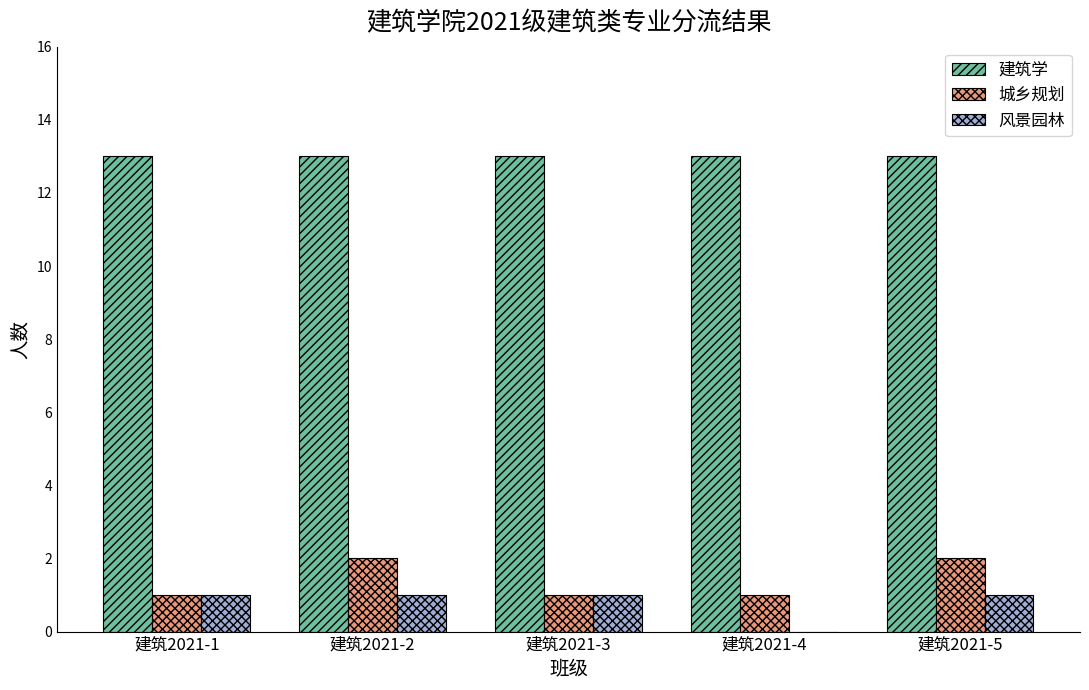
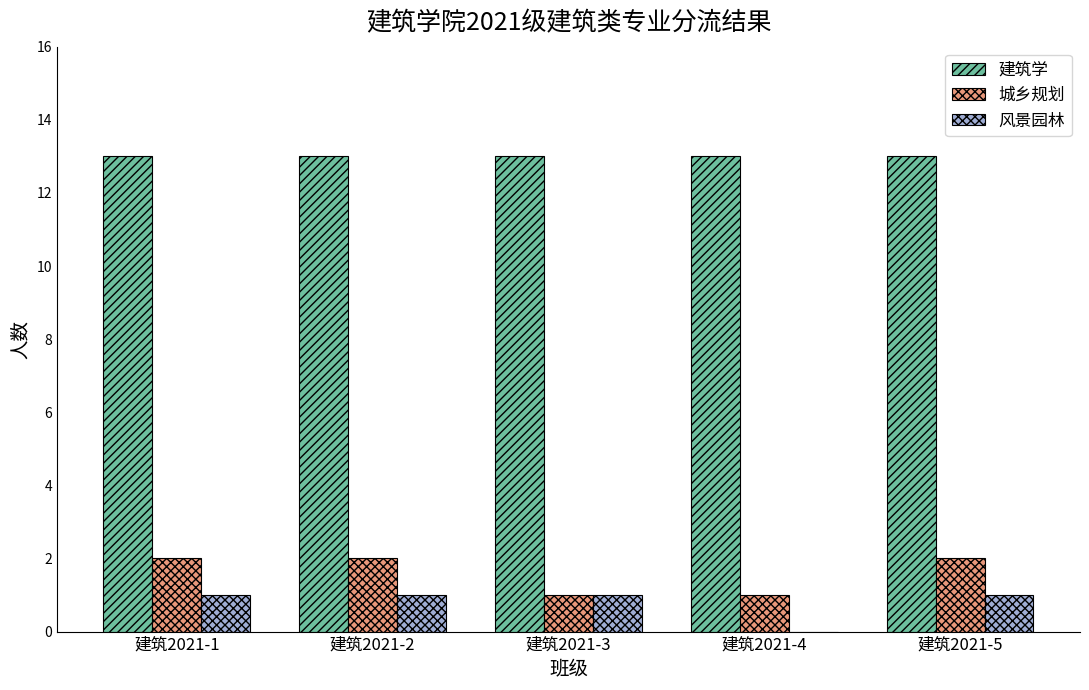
  {
    "建筑学": {
      "建筑2021-1": 13,
      "建筑2021-2": 13,
      "建筑2021-3": 13,
      "建筑2021-4": 13,
      "建筑2021-5": 13
    },
    "城乡规划": {
-     "建筑2021-1": 1,
+     "建筑2021-1": 2,
      "建筑2021-2": 2,
      "建筑2021-3": 1,
      "建筑2021-4": 1,
      "建筑2021-5": 2
    },
    "风景园林": {
      "建筑2021-1": 1,
      "建筑2021-2": 1,
      "建筑2021-3": 1,
      "建筑2021-4": 0,
      "建筑2021-5": 1
    }
  }
